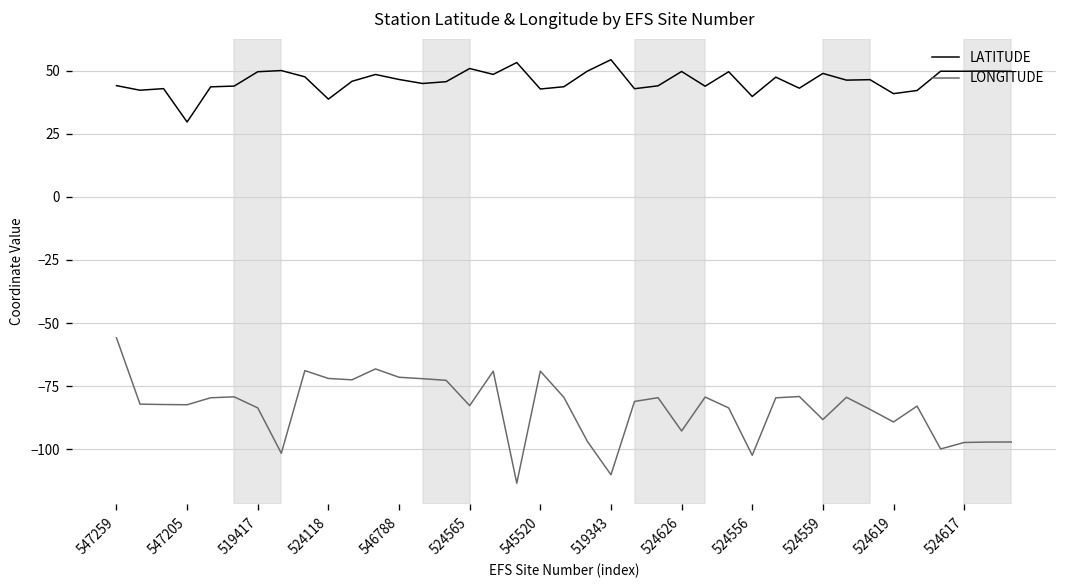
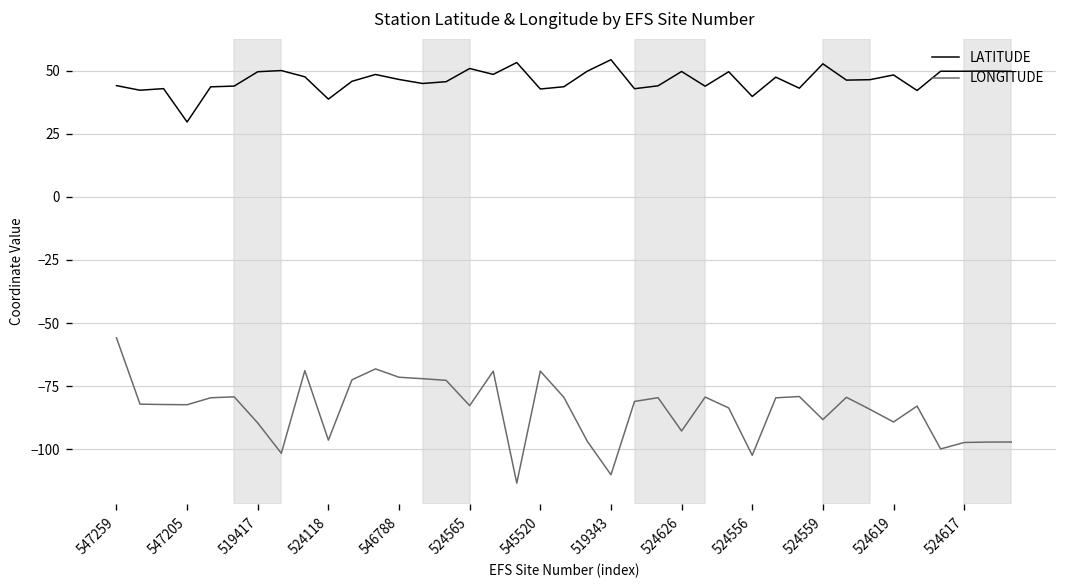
  {
    "LATITUDE": {
      "547259": 44,
      "547205": 30,
      "519417": 50,
      "524118": 39,
      "546788": 47,
      "524565": 51,
      "545520": 43,
      "519343": 54,
      "524626": 50,
      "524556": 40,
-     "524559": 49,
-     "524619": 41,
+     "524559": 53,
+     "524619": 48,
      "524617": 50
    },
    "LONGITUDE": {
      "547259": -56,
      "547205": -82,
-     "519417": -84,
-     "524118": -72,
+     "519417": -90,
+     "524118": -96,
      "546788": -72,
      "524565": -83,
      "545520": -69,
      "519343": -110,
      "524626": -93,
      "524556": -102,
      "524559": -88,
      "524619": -89,
      "524617": -97
    }
  }
